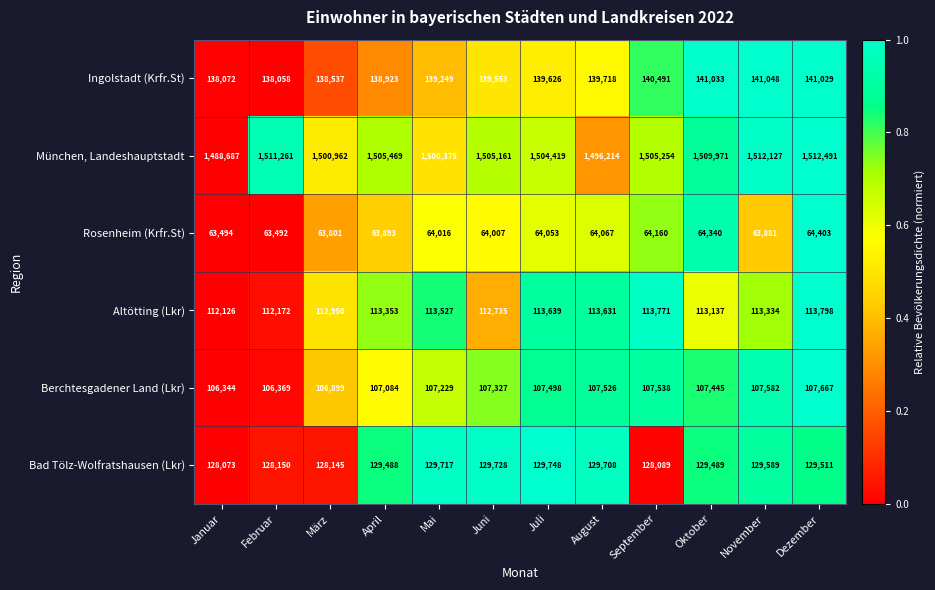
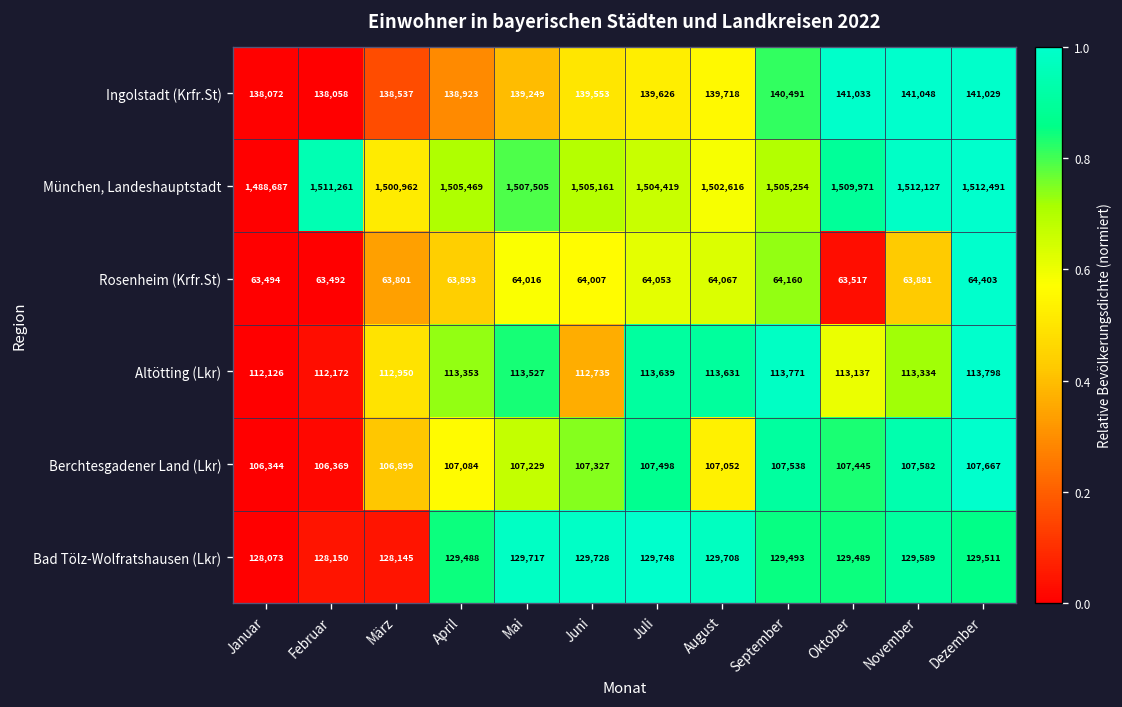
  {
    "Ingolstadt (Krfr.St)": {
      "Januar": "138,072",
      "Februar": "138,058",
      "März": "138,537",
      "April": "138,923",
      "Mai": "139,249",
      "Juni": "139,553",
      "Juli": "139,626",
      "August": "139,718",
      "September": "140,491",
      "Oktober": "141,033",
      "November": "141,048",
      "Dezember": "141,029"
    },
    "München, Landeshauptstadt": {
      "Januar": "1,488,687",
      "Februar": "1,511,261",
      "März": "1,500,962",
      "April": "1,505,469",
-     "Mai": "1,500,375",
+     "Mai": "1,507,505",
      "Juni": "1,505,161",
      "Juli": "1,504,419",
-     "August": "1,496,214",
+     "August": "1,502,616",
      "September": "1,505,254",
      "Oktober": "1,509,971",
      "November": "1,512,127",
      "Dezember": "1,512,491"
    },
    "Rosenheim (Krfr.St)": {
      "Januar": "63,494",
      "Februar": "63,492",
      "März": "63,801",
      "April": "63,893",
      "Mai": "64,016",
      "Juni": "64,007",
      "Juli": "64,053",
      "August": "64,067",
      "September": "64,160",
-     "Oktober": "64,340",
+     "Oktober": "63,517",
      "November": "63,881",
      "Dezember": "64,403"
    },
    "Altötting (Lkr)": {
      "Januar": "112,126",
      "Februar": "112,172",
      "März": "112,950",
      "April": "113,353",
      "Mai": "113,527",
      "Juni": "112,735",
      "Juli": "113,639",
      "August": "113,631",
      "September": "113,771",
      "Oktober": "113,137",
      "November": "113,334",
      "Dezember": "113,798"
    },
    "Berchtesgadener Land (Lkr)": {
      "Januar": "106,344",
      "Februar": "106,369",
      "März": "106,899",
      "April": "107,084",
      "Mai": "107,229",
      "Juni": "107,327",
      "Juli": "107,498",
-     "August": "107,526",
+     "August": "107,052",
      "September": "107,538",
      "Oktober": "107,445",
      "November": "107,582",
      "Dezember": "107,667"
    },
    "Bad Tölz-Wolfratshausen (Lkr)": {
      "Januar": "128,073",
      "Februar": "128,150",
      "März": "128,145",
      "April": "129,488",
      "Mai": "129,717",
      "Juni": "129,728",
      "Juli": "129,748",
      "August": "129,708",
-     "September": "128,089",
+     "September": "129,493",
      "Oktober": "129,489",
      "November": "129,589",
      "Dezember": "129,511"
    }
  }
